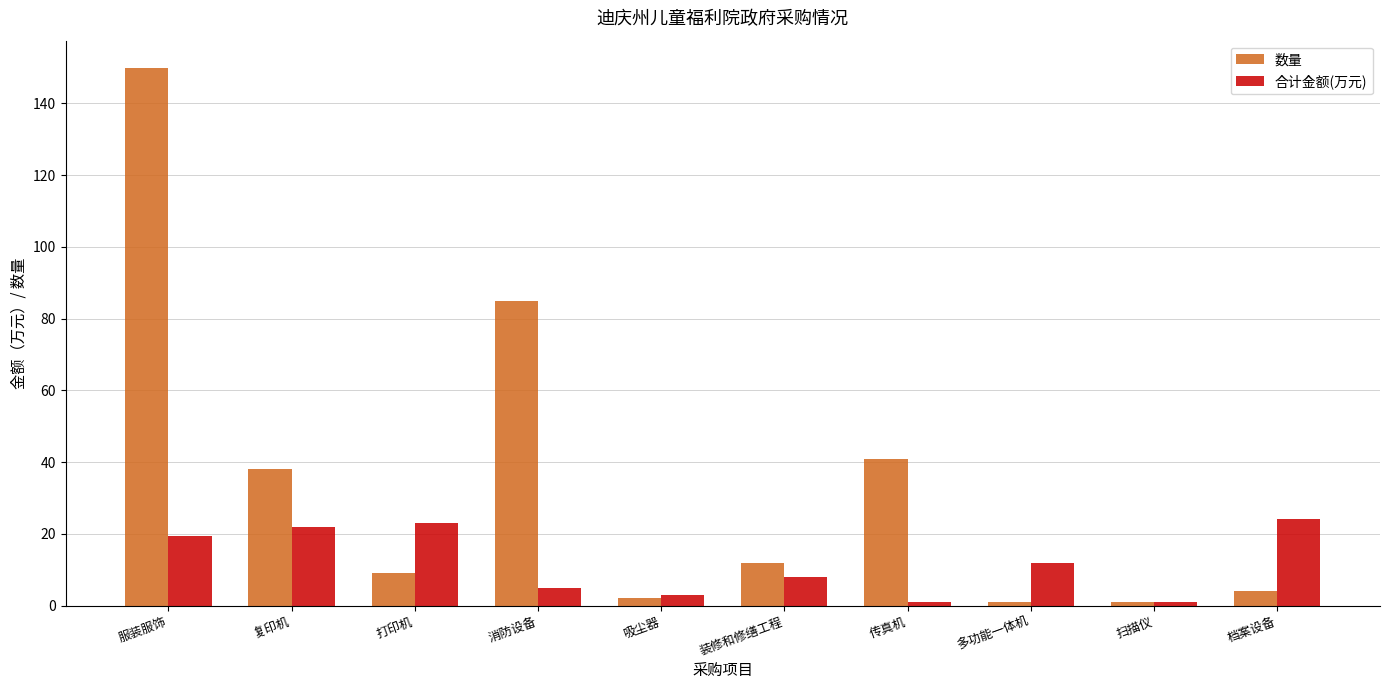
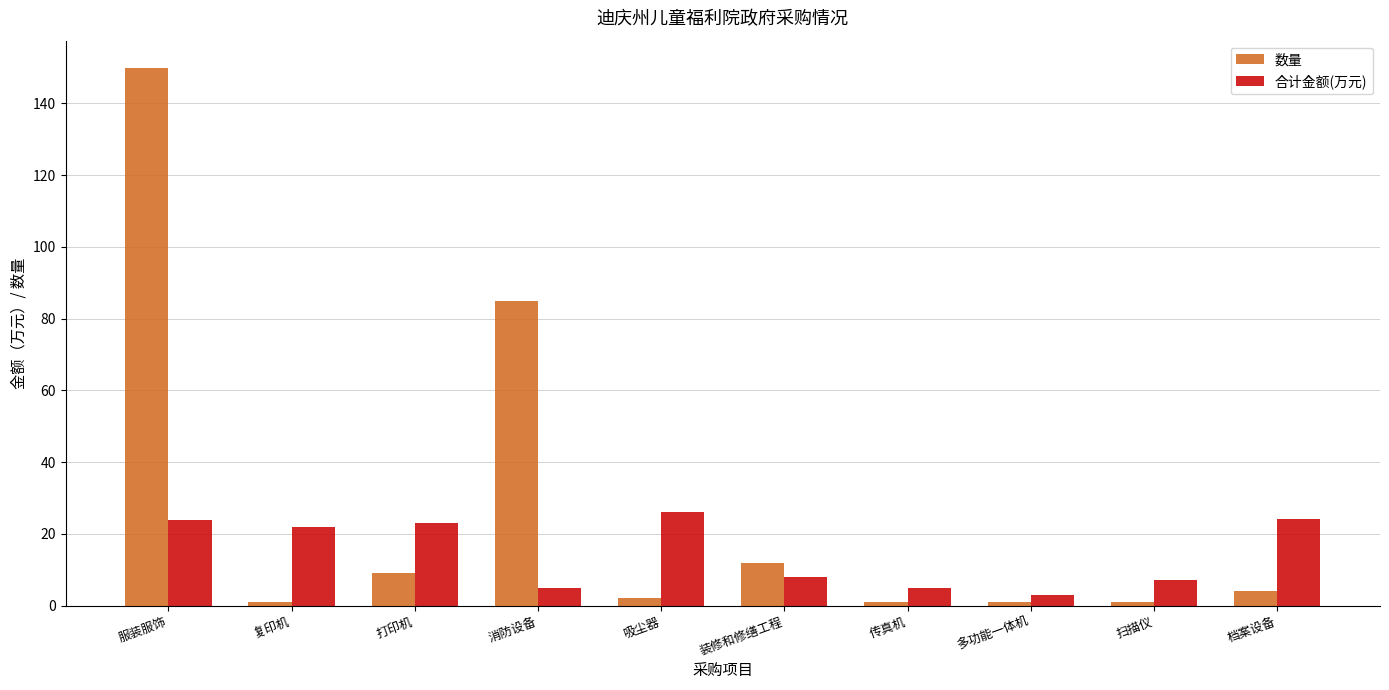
  {
    "数量": {
      "服装服饰": 150,
-     "复印机": 38,
+     "复印机": 1,
      "打印机": 9,
      "消防设备": 85,
      "吸尘器": 2,
      "装修和修缮工程": 12,
-     "传真机": 41,
+     "传真机": 1,
      "多功能一体机": 1,
      "扫描仪": 1,
      "档案设备": 4
    },
    "合计金额(万元)": {
-     "服装服饰": 20,
+     "服装服饰": 24,
      "复印机": 22,
      "打印机": 23,
      "消防设备": 5,
-     "吸尘器": 3,
+     "吸尘器": 26,
      "装修和修缮工程": 8,
-     "传真机": 1,
-     "多功能一体机": 12,
-     "扫描仪": 1,
+     "传真机": 5,
+     "多功能一体机": 3,
+     "扫描仪": 7,
      "档案设备": 24
    }
  }
